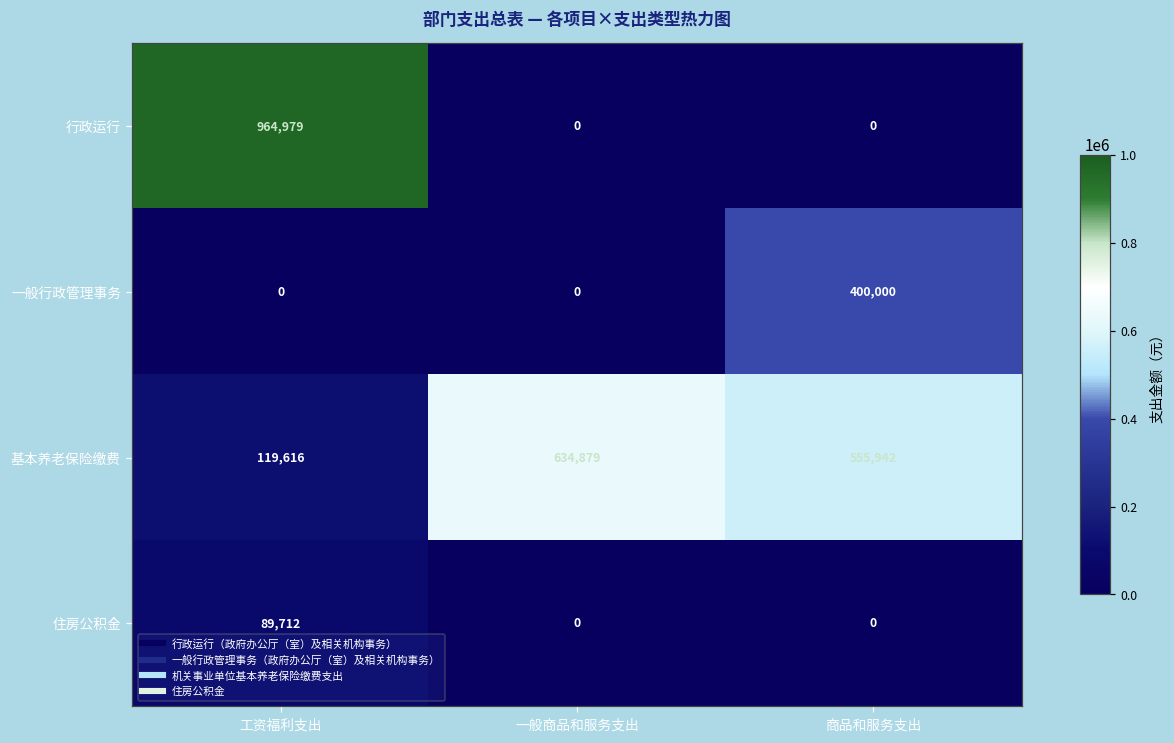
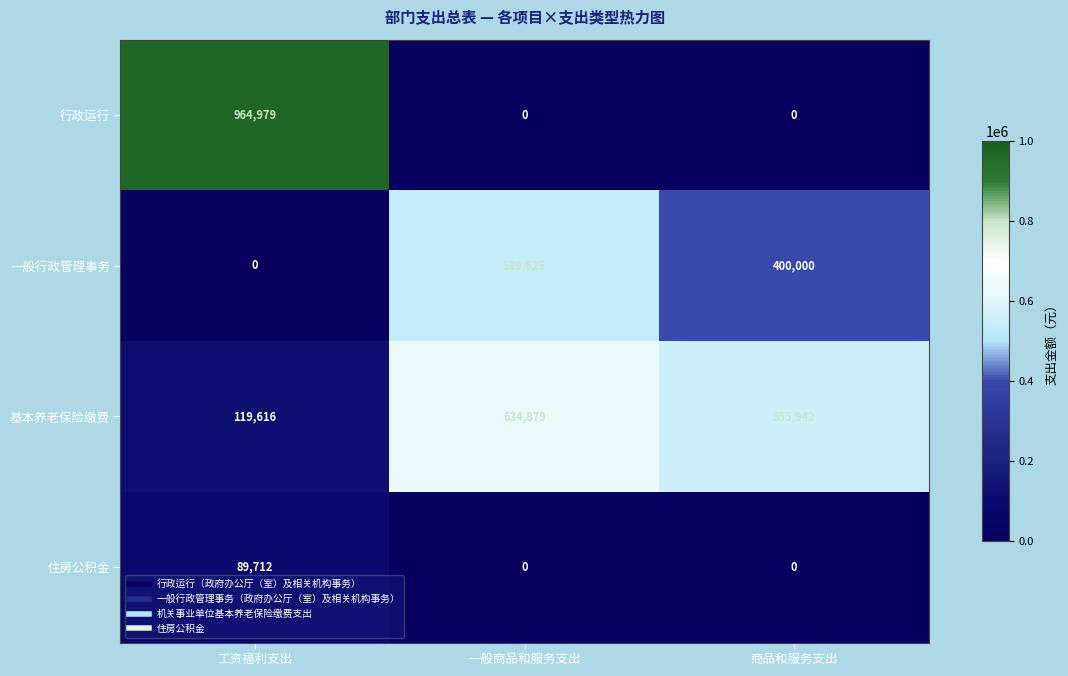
  {
    "行政运行": {
      "工资福利支出": "964,979",
      "一般商品和服务支出": "0",
      "商品和服务支出": "0"
    },
    "一般行政管理事务": {
      "工资福利支出": "0",
-     "一般商品和服务支出": "0",
+     "一般商品和服务支出": "539,625",
      "商品和服务支出": "400,000"
    },
    "基本养老保险缴费": {
      "工资福利支出": "119,616",
      "一般商品和服务支出": "634,879",
      "商品和服务支出": "555,942"
    },
    "住房公积金": {
      "工资福利支出": "89,712",
      "一般商品和服务支出": "0",
      "商品和服务支出": "0"
    }
  }
